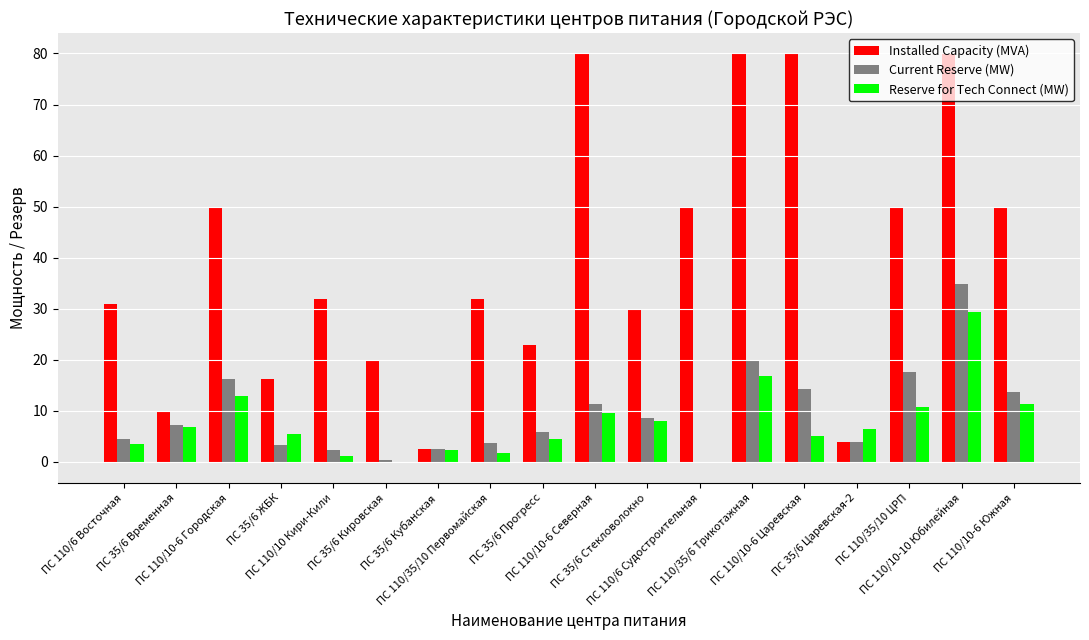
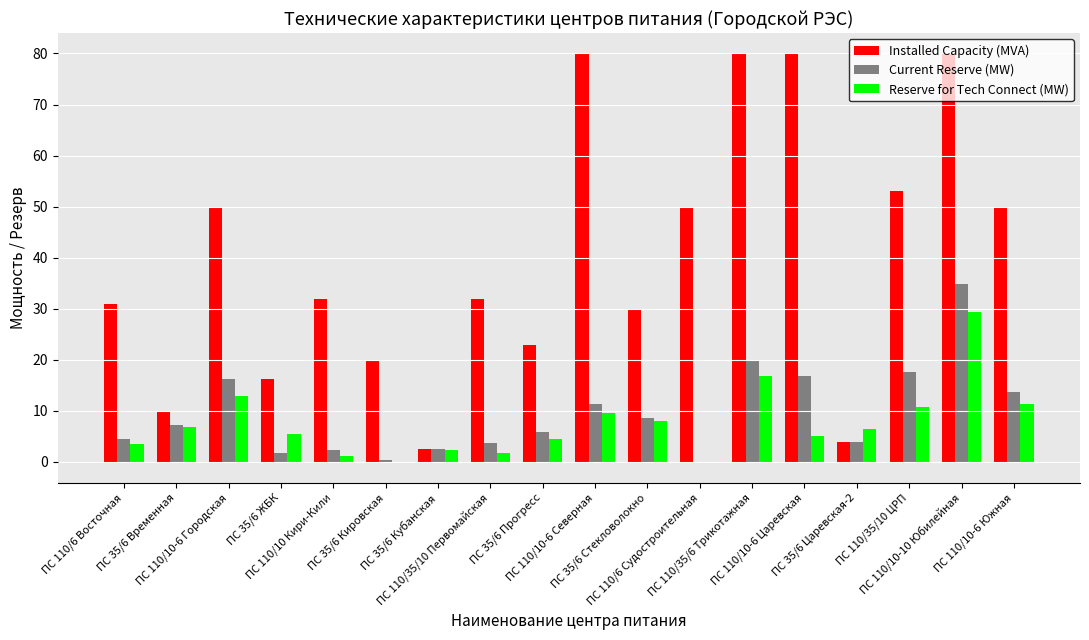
  {
    "Installed Capacity (MVA)": {
      "ПС 110/6 Восточная": 31,
      "ПС 35/6 Временная": 10,
      "ПС 110/10-6 Городская": 50,
      "ПС 35/6 ЖБК": 16,
      "ПС 110/10 Кири-Кили": 32,
      "ПС 35/6 Кировская": 20,
      "ПС 35/6 Кубанская": 3,
      "ПС 110/35/10 Первомайская": 32,
      "ПС 35/6 Прогресс": 23,
      "ПС 110/10-6 Северная": 80,
      "ПС 35/6 Стекловолокно": 30,
      "ПС 110/6 Судостроительная": 50,
      "ПС 110/35/6 Трикотажная": 80,
      "ПС 110/10-6 Царевская": 80,
      "ПС 35/6 Царевская-2": 4,
-     "ПС 110/35/10 ЦРП": 50,
+     "ПС 110/35/10 ЦРП": 53,
      "ПС 110/10-6 Южная": 50
    },
    "Current Reserve (MW)": {
      "ПС 110/6 Восточная": 5,
      "ПС 35/6 Временная": 7,
      "ПС 110/10-6 Городская": 16,
-     "ПС 35/6 ЖБК": 3,
+     "ПС 35/6 ЖБК": 2,
      "ПС 110/10 Кири-Кили": 2,
      "ПС 35/6 Кубанская": 3,
      "ПС 110/35/10 Первомайская": 4,
      "ПС 35/6 Прогресс": 6,
      "ПС 110/10-6 Северная": 11,
      "ПС 35/6 Стекловолокно": 9,
      "ПС 110/35/6 Трикотажная": 20,
-     "ПС 110/10-6 Царевская": 14,
+     "ПС 110/10-6 Царевская": 17,
      "ПС 35/6 Царевская-2": 4,
      "ПС 110/35/10 ЦРП": 18,
      "ПС 110/10-10 Юбилейная": 35,
      "ПС 110/10-6 Южная": 14
    },
    "Reserve for Tech Connect (MW)": {
      "ПС 110/6 Восточная": 4,
      "ПС 35/6 Временная": 7,
      "ПС 110/10-6 Городская": 13,
      "ПС 35/6 ЖБК": 5,
      "ПС 110/10 Кири-Кили": 1,
      "ПС 35/6 Кировская": 0,
      "ПС 35/6 Кубанская": 2,
      "ПС 110/35/10 Первомайская": 2,
      "ПС 35/6 Прогресс": 4,
      "ПС 110/10-6 Северная": 9,
      "ПС 35/6 Стекловолокно": 8,
      "ПС 110/6 Судостроительная": 0,
      "ПС 110/35/6 Трикотажная": 17,
      "ПС 110/10-6 Царевская": 5,
      "ПС 35/6 Царевская-2": 6,
      "ПС 110/35/10 ЦРП": 11,
      "ПС 110/10-10 Юбилейная": 29,
      "ПС 110/10-6 Южная": 11
    }
  }
